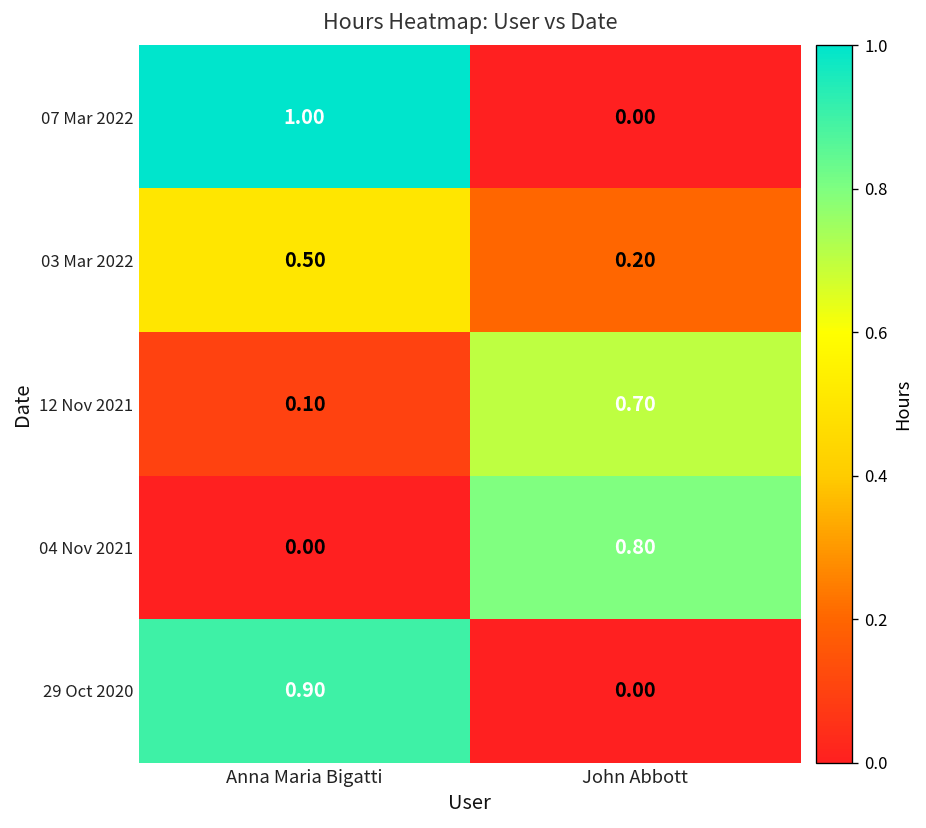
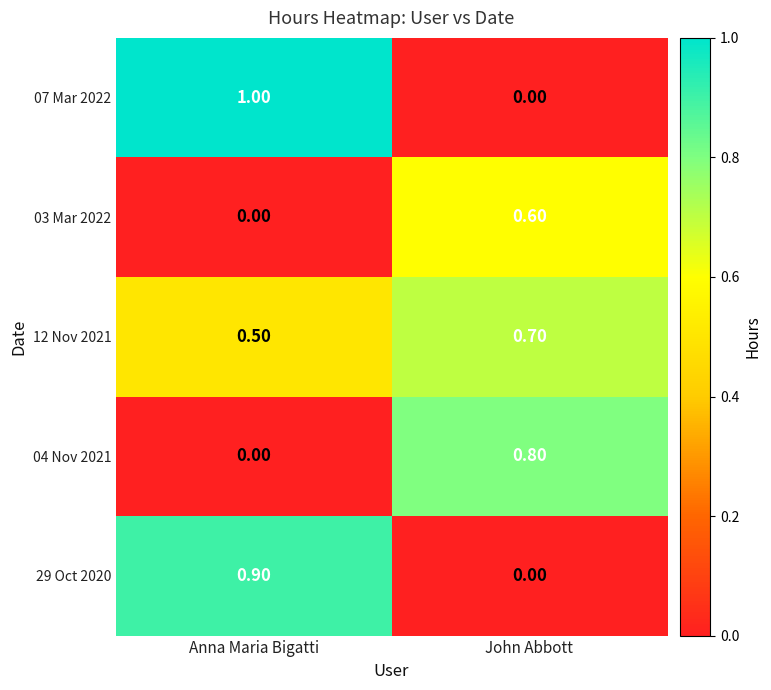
  {
    "07 Mar 2022": {
      "Anna Maria Bigatti": 1.00,
      "John Abbott": 0.00
    },
    "03 Mar 2022": {
-     "Anna Maria Bigatti": 0.50,
-     "John Abbott": 0.20
+     "Anna Maria Bigatti": 0.00,
+     "John Abbott": 0.60
    },
    "12 Nov 2021": {
-     "Anna Maria Bigatti": 0.10,
+     "Anna Maria Bigatti": 0.50,
      "John Abbott": 0.70
    },
    "04 Nov 2021": {
      "Anna Maria Bigatti": 0.00,
      "John Abbott": 0.80
    },
    "29 Oct 2020": {
      "Anna Maria Bigatti": 0.90,
      "John Abbott": 0.00
    }
  }
